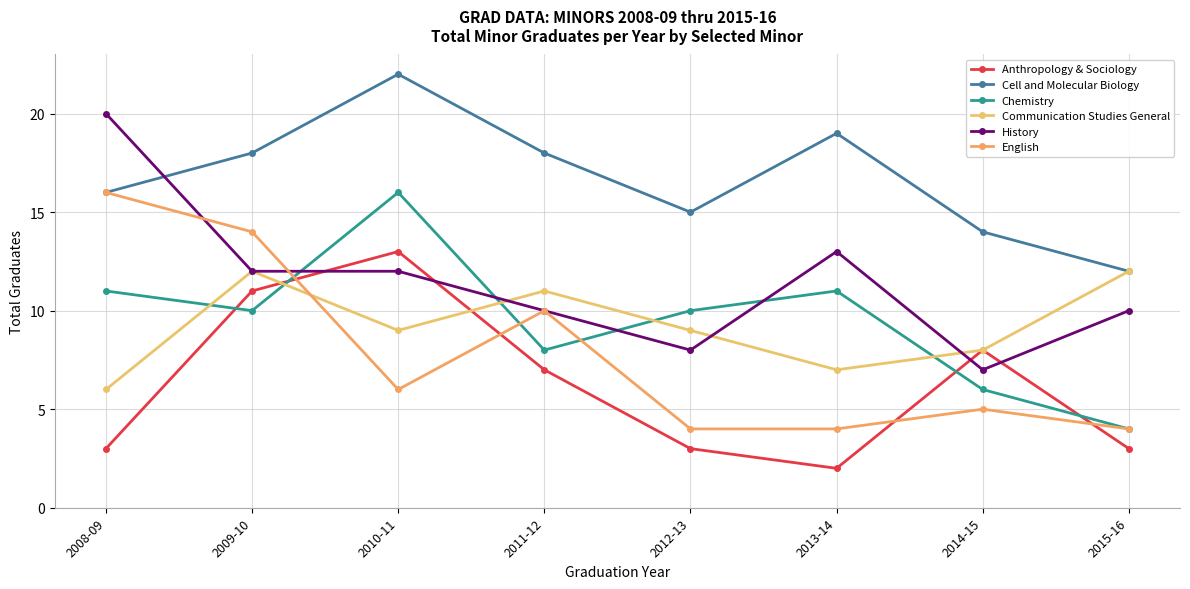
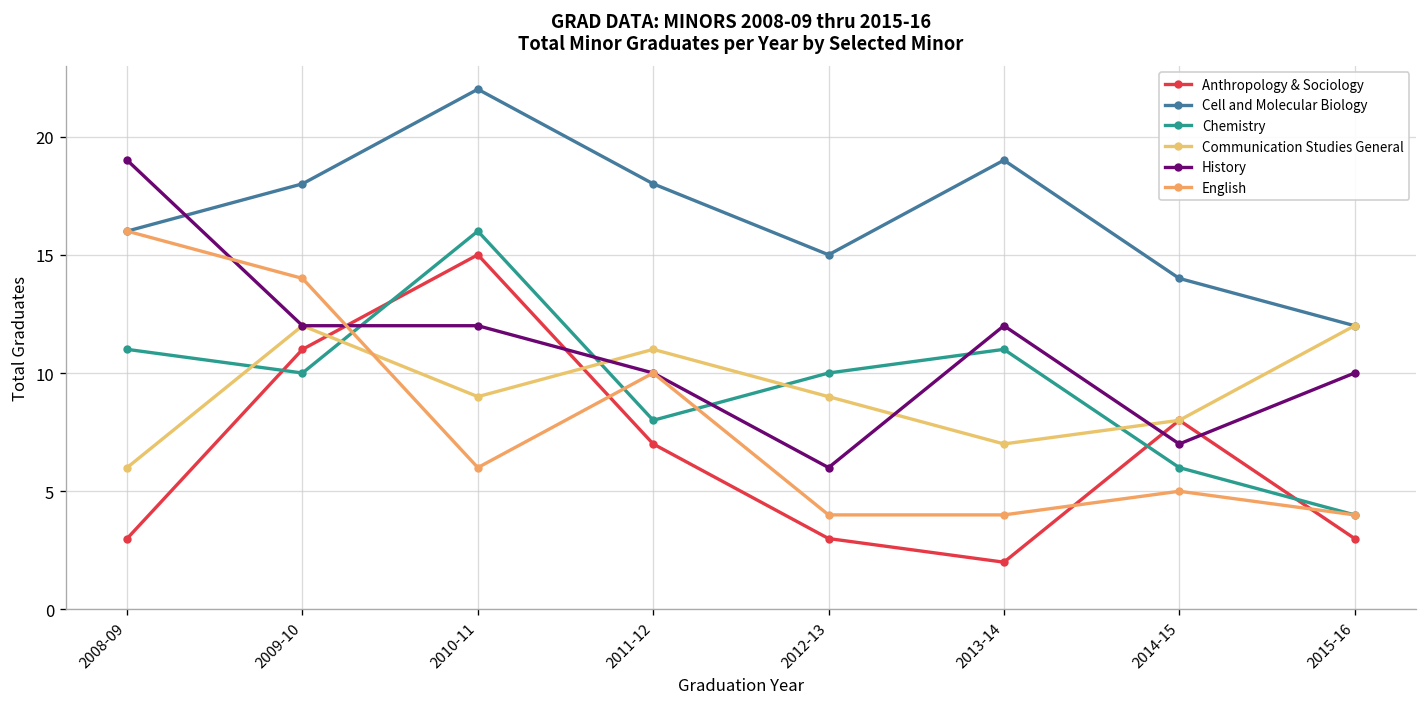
  {
    "Anthropology & Sociology": {
      "2008-09": 3,
      "2009-10": 11,
-     "2010-11": 13,
+     "2010-11": 15,
      "2011-12": 7,
      "2012-13": 3,
      "2013-14": 2,
      "2015-16": 3
    },
    "History": {
-     "2008-09": 20,
+     "2008-09": 19,
      "2010-11": 12,
-     "2012-13": 8,
-     "2013-14": 13,
+     "2012-13": 6,
+     "2013-14": 12,
      "2014-15": 7,
      "2015-16": 10
    }
  }
